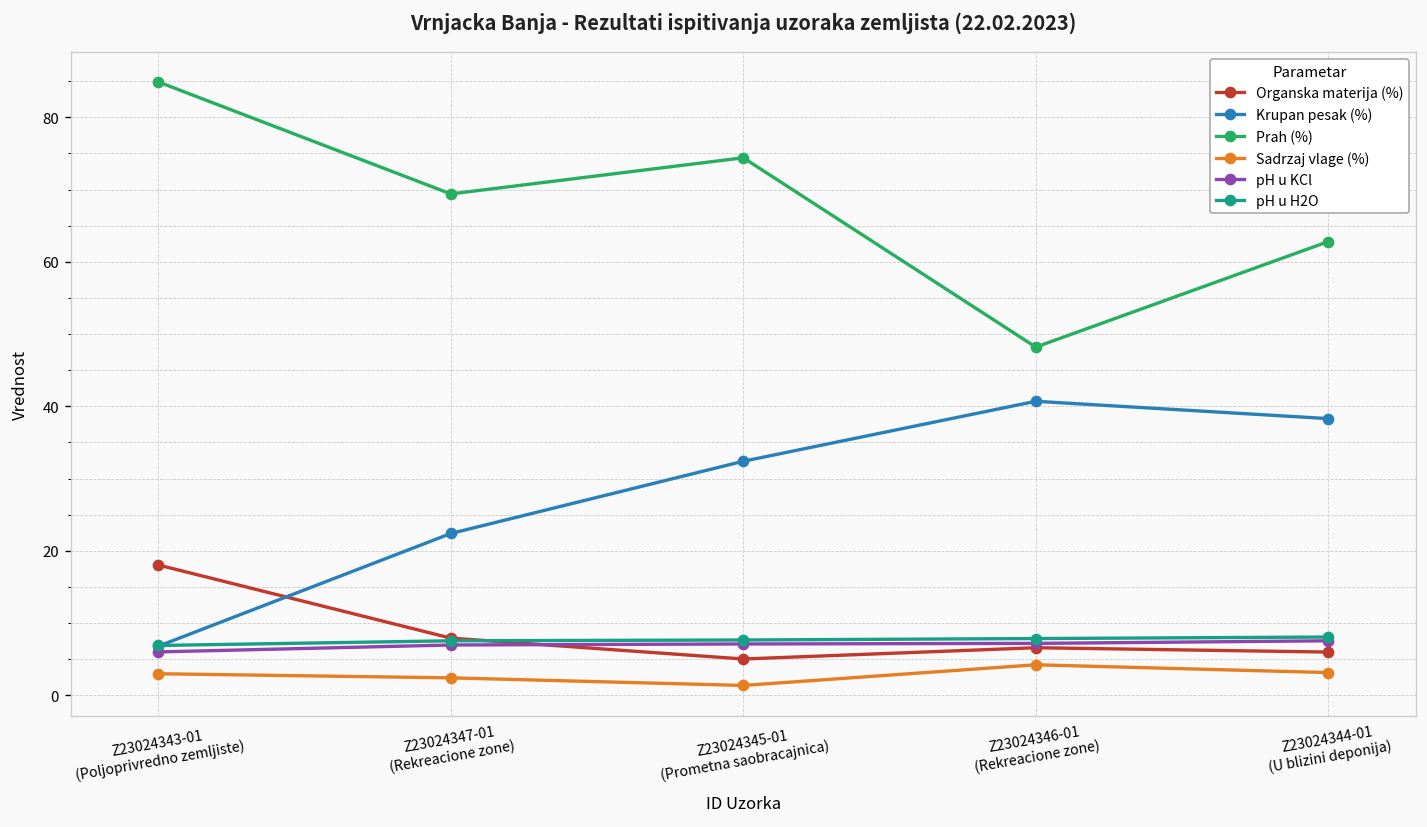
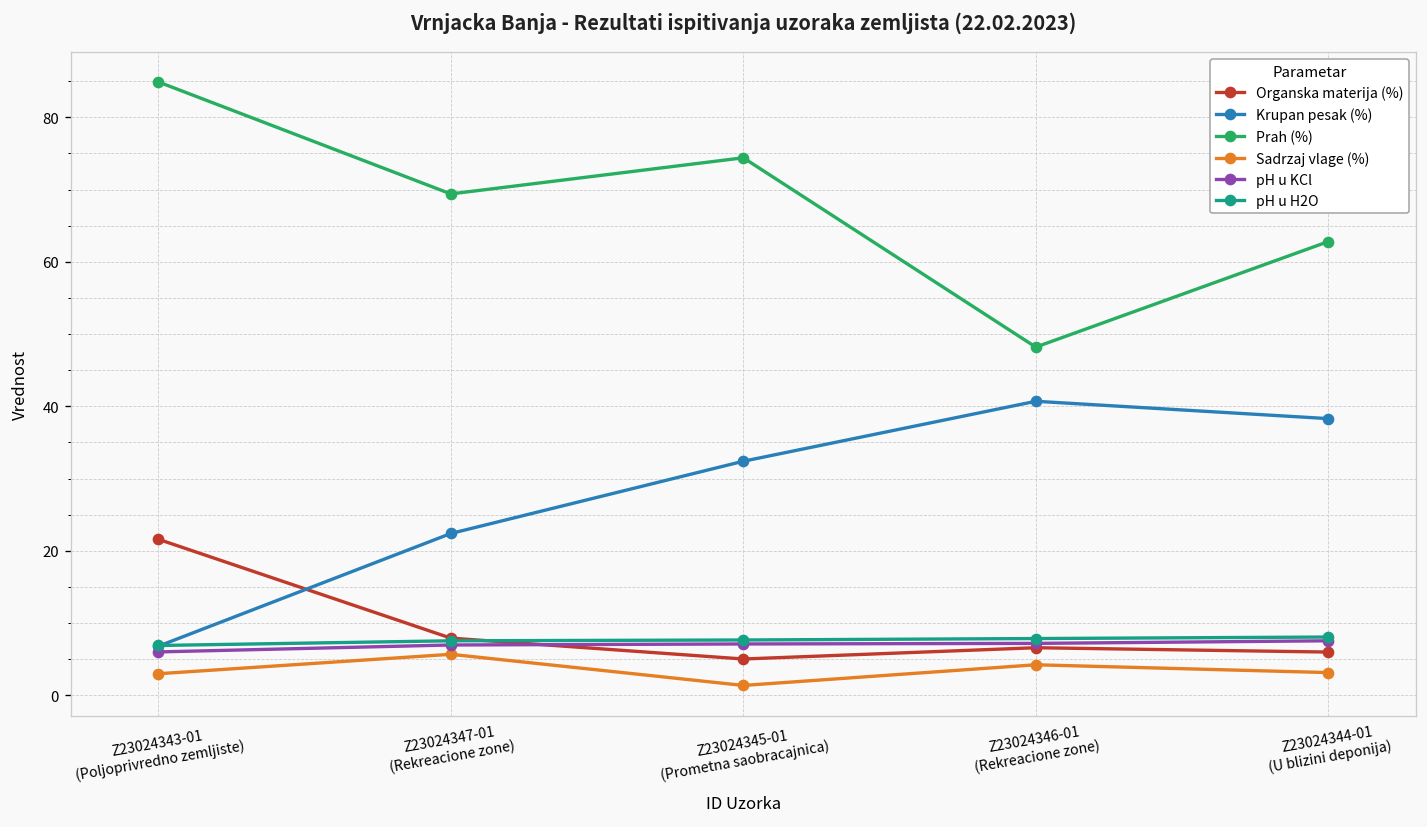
  {
    "Organska materija (%)": {
-     "Z23024343-01 (Poljoprivredno zemljiste)": 18,
+     "Z23024343-01 (Poljoprivredno zemljiste)": 22,
      "Z23024345-01 (Prometna saobracajnica)": 5,
      "Z23024346-01 (Rekreacione zone)": 7,
      "Z23024344-01 (U blizini deponija)": 6
    },
    "Krupan pesak (%)": {
      "Z23024347-01 (Rekreacione zone)": 22,
      "Z23024345-01 (Prometna saobracajnica)": 32,
      "Z23024346-01 (Rekreacione zone)": 41,
      "Z23024344-01 (U blizini deponija)": 38
    },
    "Sadrzaj vlage (%)": {
      "Z23024343-01 (Poljoprivredno zemljiste)": 3,
-     "Z23024347-01 (Rekreacione zone)": 2,
+     "Z23024347-01 (Rekreacione zone)": 6,
      "Z23024345-01 (Prometna saobracajnica)": 1,
      "Z23024346-01 (Rekreacione zone)": 4,
      "Z23024344-01 (U blizini deponija)": 3
    },
    "pH u KCl": {
      "Z23024343-01 (Poljoprivredno zemljiste)": 6,
      "Z23024347-01 (Rekreacione zone)": 7,
      "Z23024345-01 (Prometna saobracajnica)": 7,
      "Z23024346-01 (Rekreacione zone)": 7,
      "Z23024344-01 (U blizini deponija)": 8
    }
  }
